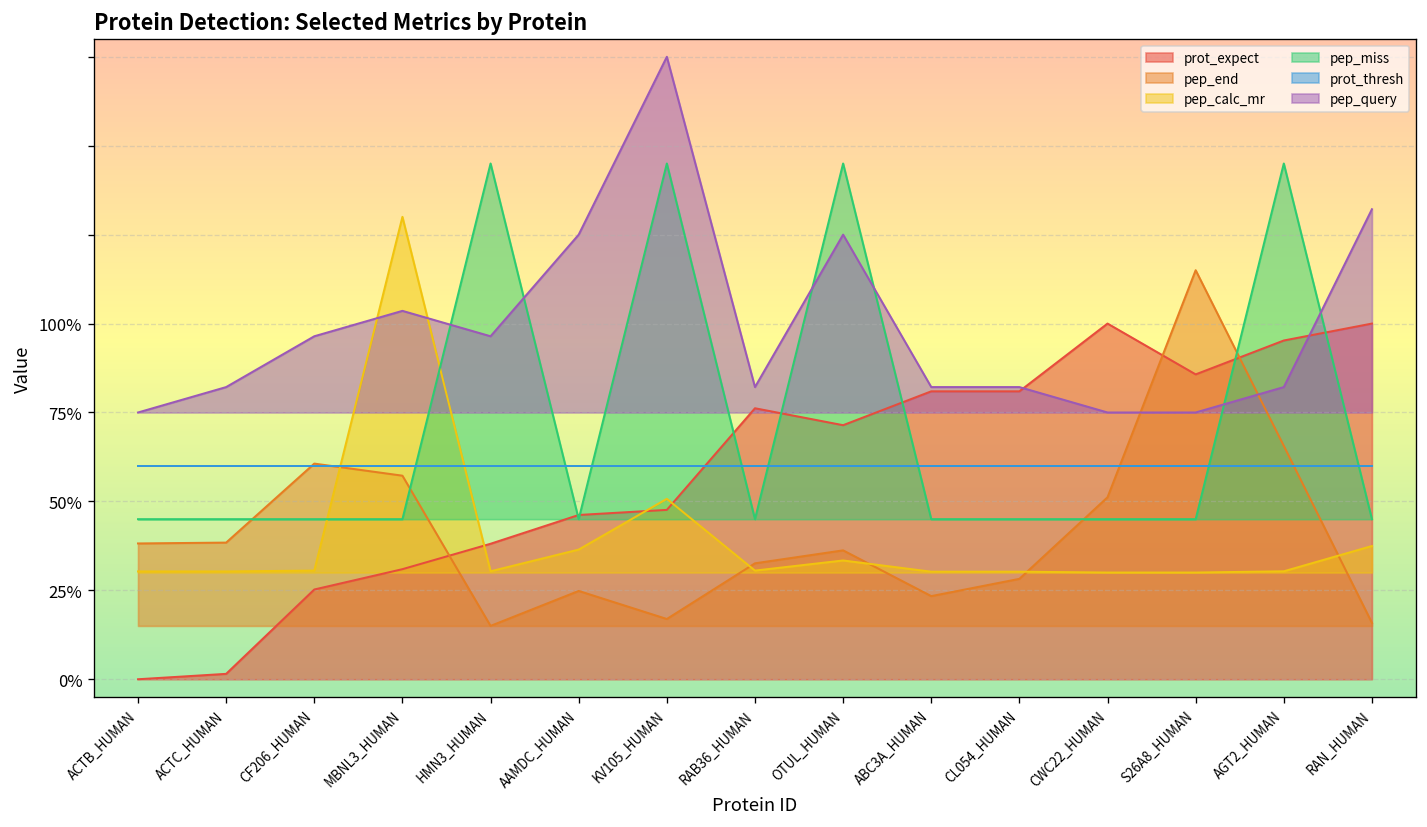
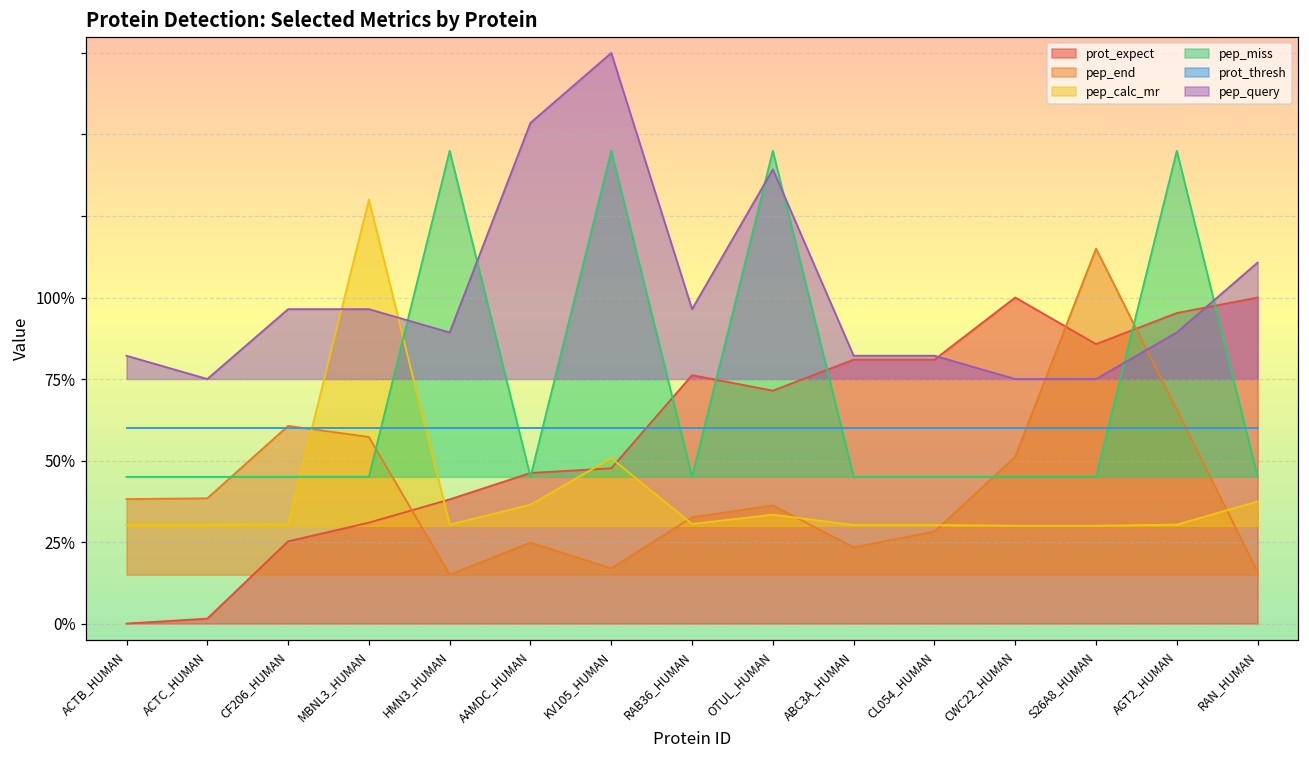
  {
    "pep_miss": {
      "ACTB_HUMAN": "45%",
      "ACTC_HUMAN": "45%",
      "CF206_HUMAN": "45%",
      "MBNL3_HUMAN": "45%",
      "HMN3_HUMAN": "145%",
      "AAMDC_HUMAN": "45%",
      "KV105_HUMAN": "145%",
      "RAB36_HUMAN": "45%",
      "OTUL_HUMAN": "145%",
      "ABC3A_HUMAN": "45%",
      "CL054_HUMAN": "45%",
      "CWC22_HUMAN": "45%",
      "S26A8_HUMAN": "45%",
      "AGT2_HUMAN": "145%",
      "RAN_HUMAN": "45%"
    },
    "prot_thresh": {
      "ACTB_HUMAN": "60%",
      "ACTC_HUMAN": "60%",
      "MBNL3_HUMAN": "60%",
      "HMN3_HUMAN": "60%",
      "AAMDC_HUMAN": "60%",
      "KV105_HUMAN": "60%",
      "RAB36_HUMAN": "60%",
      "OTUL_HUMAN": "60%",
      "ABC3A_HUMAN": "60%",
      "CL054_HUMAN": "60%",
      "CWC22_HUMAN": "60%",
      "S26A8_HUMAN": "60%",
      "AGT2_HUMAN": "60%",
      "RAN_HUMAN": "60%"
    },
    "pep_query": {
-     "ACTB_HUMAN": "75%",
-     "ACTC_HUMAN": "82%",
+     "ACTB_HUMAN": "82%",
+     "ACTC_HUMAN": "75%",
      "CF206_HUMAN": "96%",
-     "MBNL3_HUMAN": "104%",
-     "HMN3_HUMAN": "96%",
-     "AAMDC_HUMAN": "125%",
+     "MBNL3_HUMAN": "96%",
+     "HMN3_HUMAN": "89%",
+     "AAMDC_HUMAN": "154%",
      "KV105_HUMAN": "175%",
-     "RAB36_HUMAN": "82%",
-     "OTUL_HUMAN": "125%",
+     "RAB36_HUMAN": "96%",
+     "OTUL_HUMAN": "139%",
      "ABC3A_HUMAN": "82%",
      "CL054_HUMAN": "82%",
      "CWC22_HUMAN": "75%",
      "S26A8_HUMAN": "75%",
-     "AGT2_HUMAN": "82%",
-     "RAN_HUMAN": "132%"
+     "AGT2_HUMAN": "89%",
+     "RAN_HUMAN": "111%"
    }
  }
